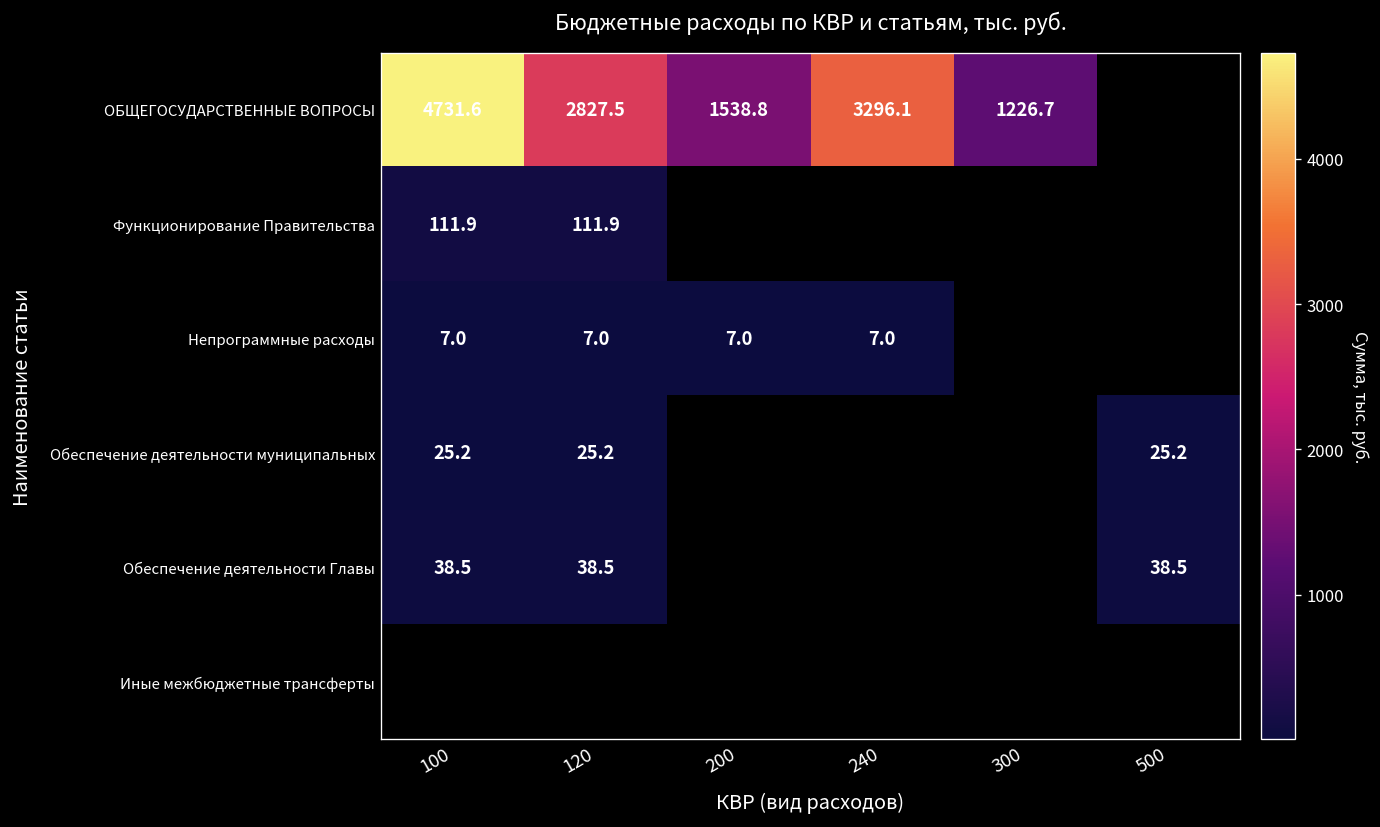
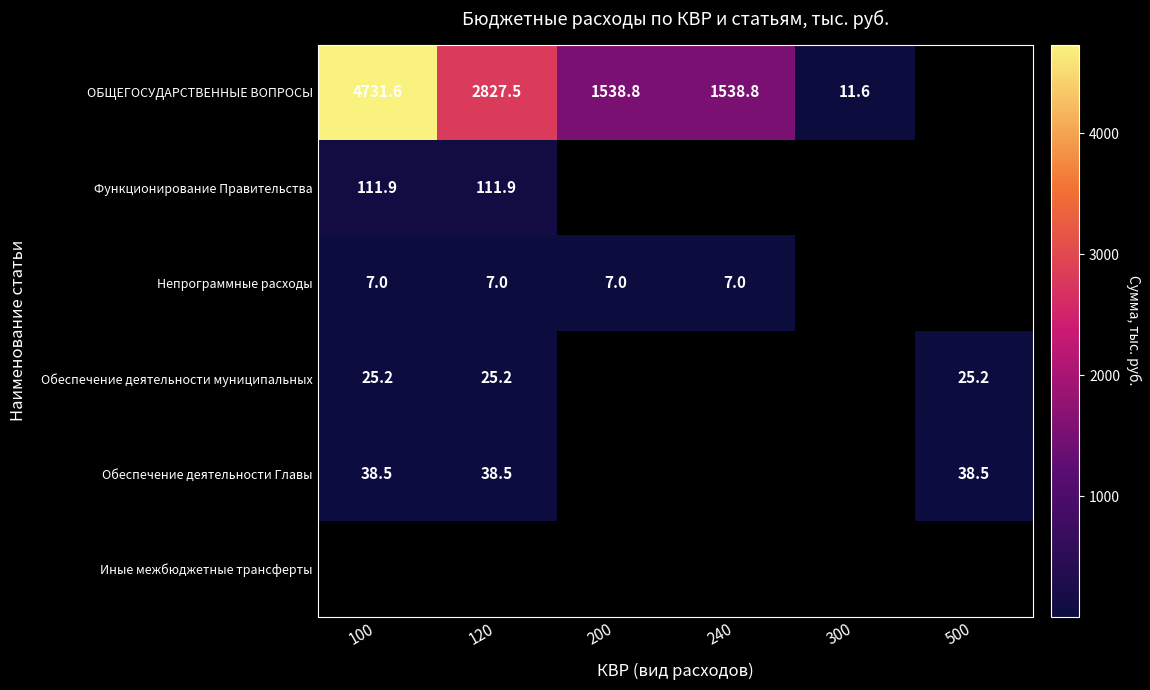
  {
    "ОБЩЕГОСУДАРСТВЕННЫЕ ВОПРОСЫ": {
      "100": 4731.6,
      "120": 2827.5,
      "200": 1538.8,
-     "240": 3296.1,
-     "300": 1226.7
+     "240": 1538.8,
+     "300": 11.6
    },
    "Функционирование Правительства": {
      "100": 111.9,
      "120": 111.9
    },
    "Непрограммные расходы": {
      "100": 7.0,
      "120": 7.0,
      "200": 7.0,
      "240": 7.0
    },
    "Обеспечение деятельности муниципальных": {
      "100": 25.2,
      "120": 25.2,
      "500": 25.2
    },
    "Обеспечение деятельности Главы": {
      "100": 38.5,
      "120": 38.5,
      "500": 38.5
    }
  }
